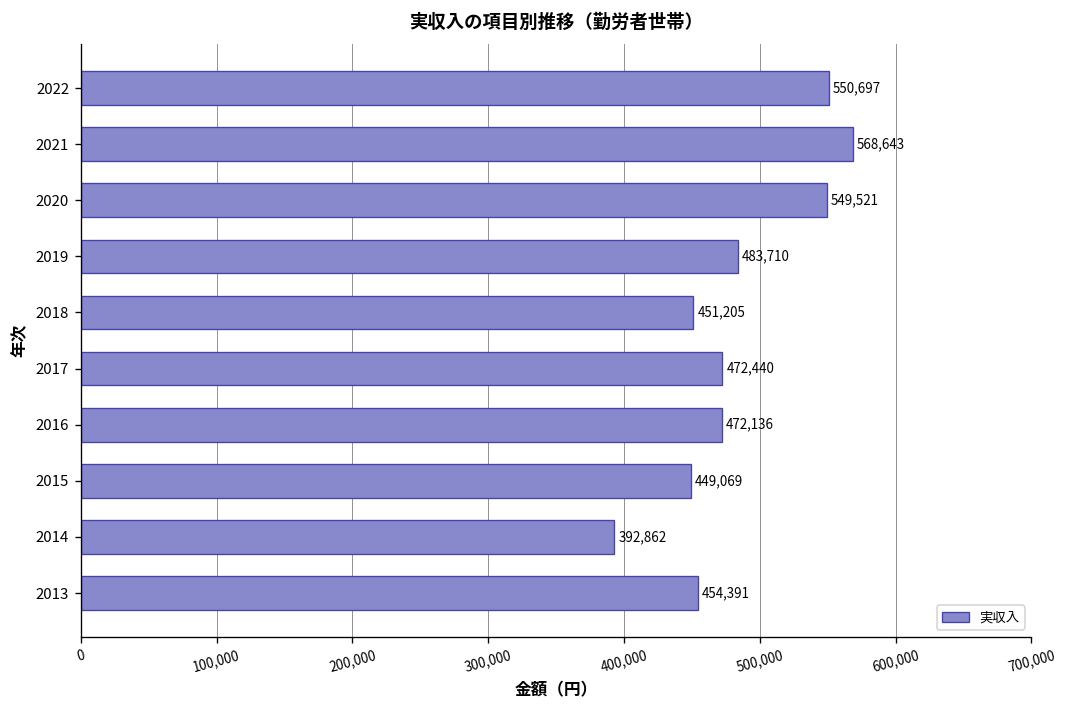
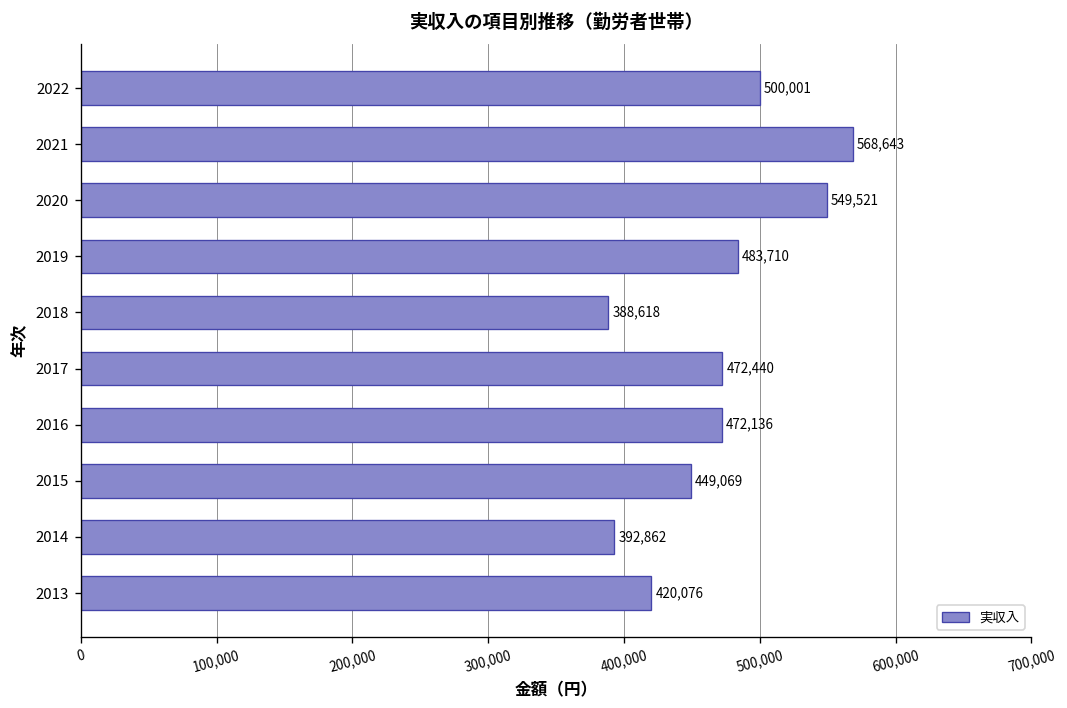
  {
-   "2022": "550,697",
+   "2022": "500,001",
    "2021": "568,643",
    "2020": "549,521",
    "2019": "483,710",
-   "2018": "451,205",
+   "2018": "388,618",
    "2017": "472,440",
    "2016": "472,136",
    "2015": "449,069",
    "2014": "392,862",
-   "2013": "454,391"
+   "2013": "420,076"
  }
